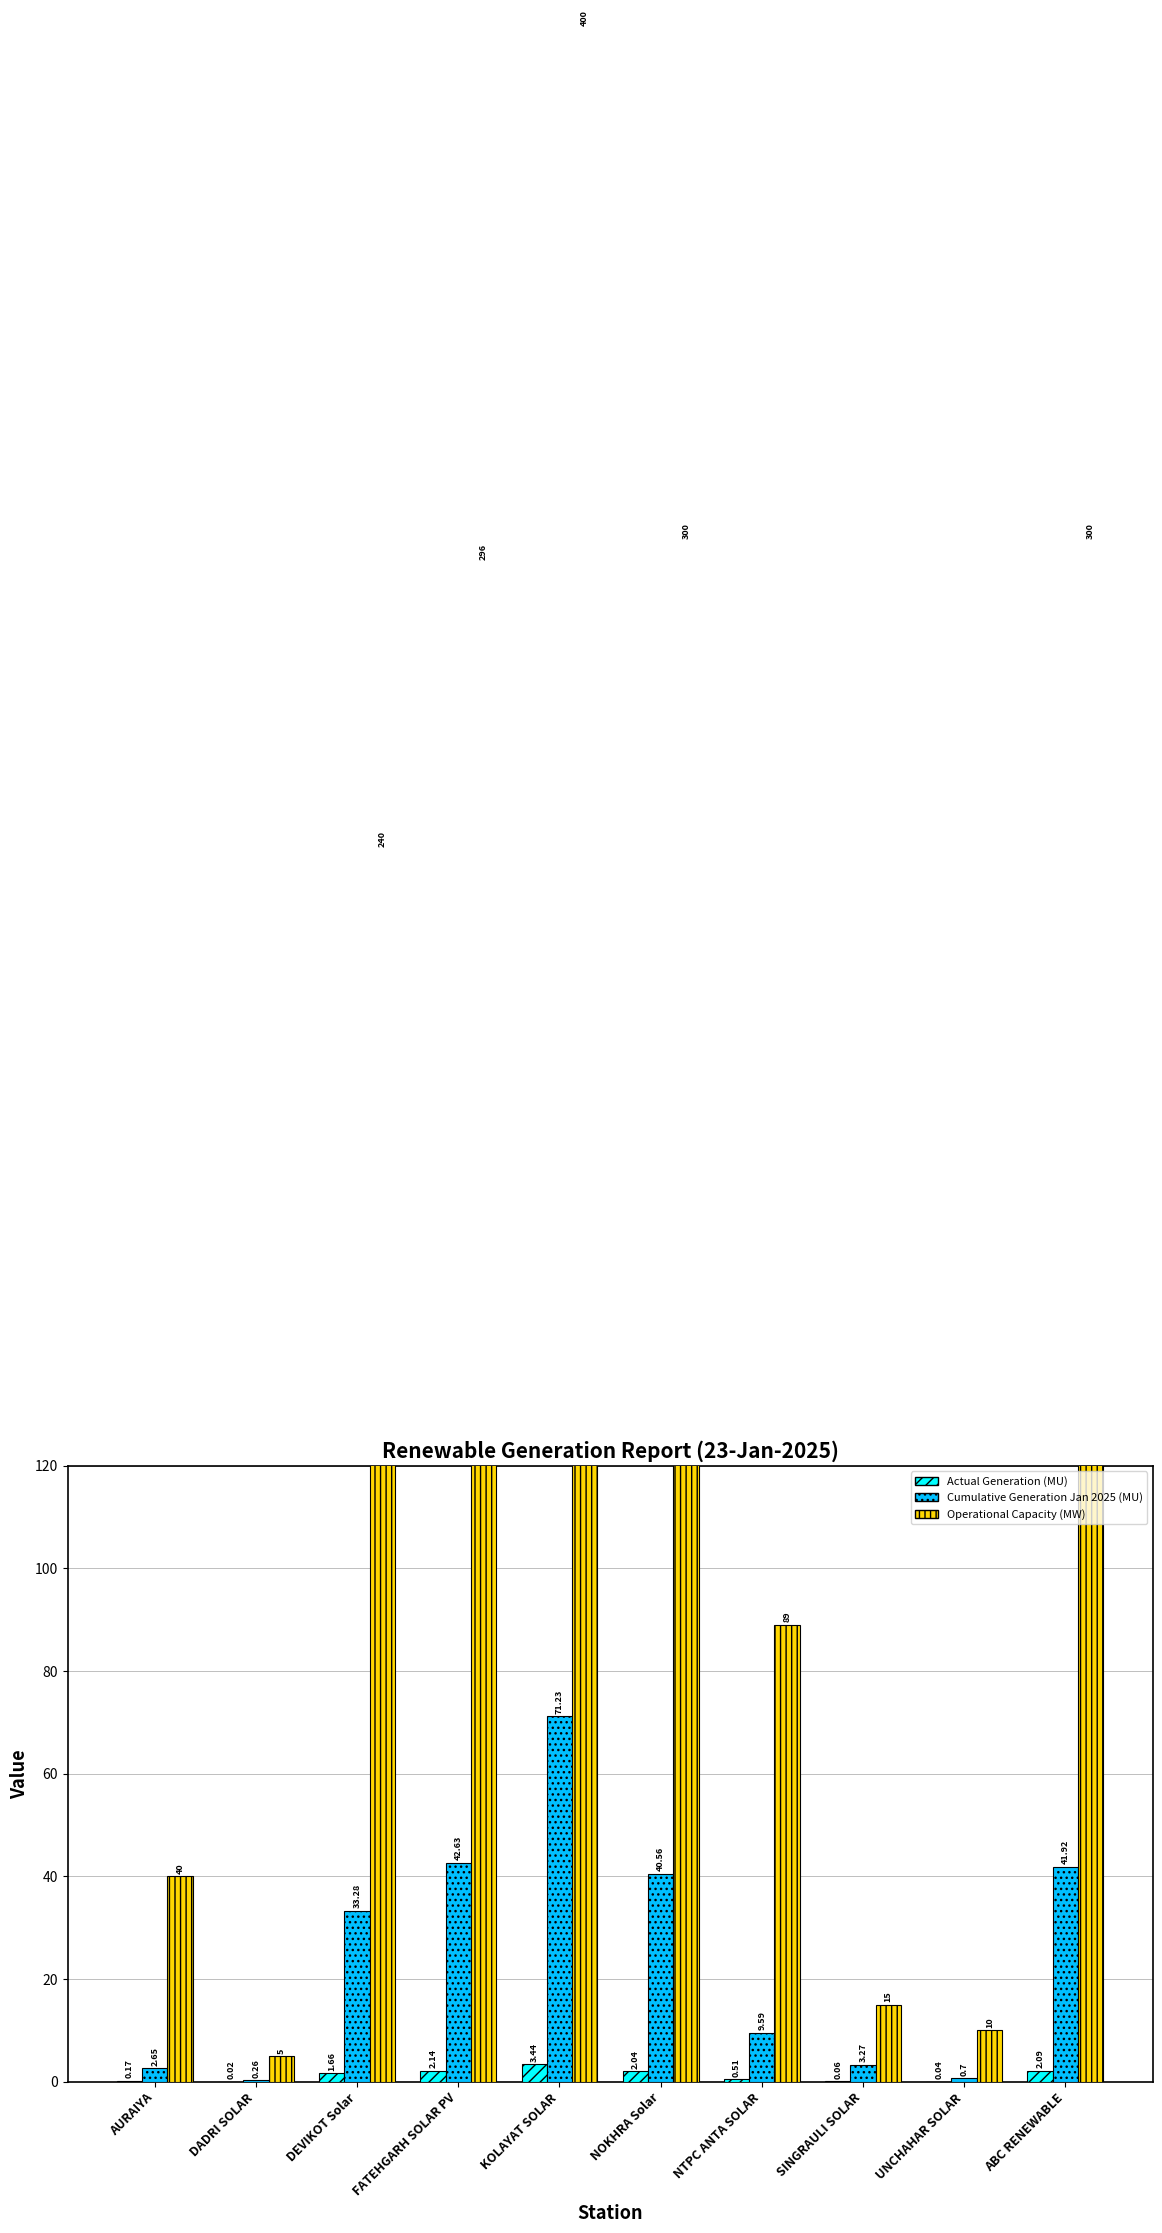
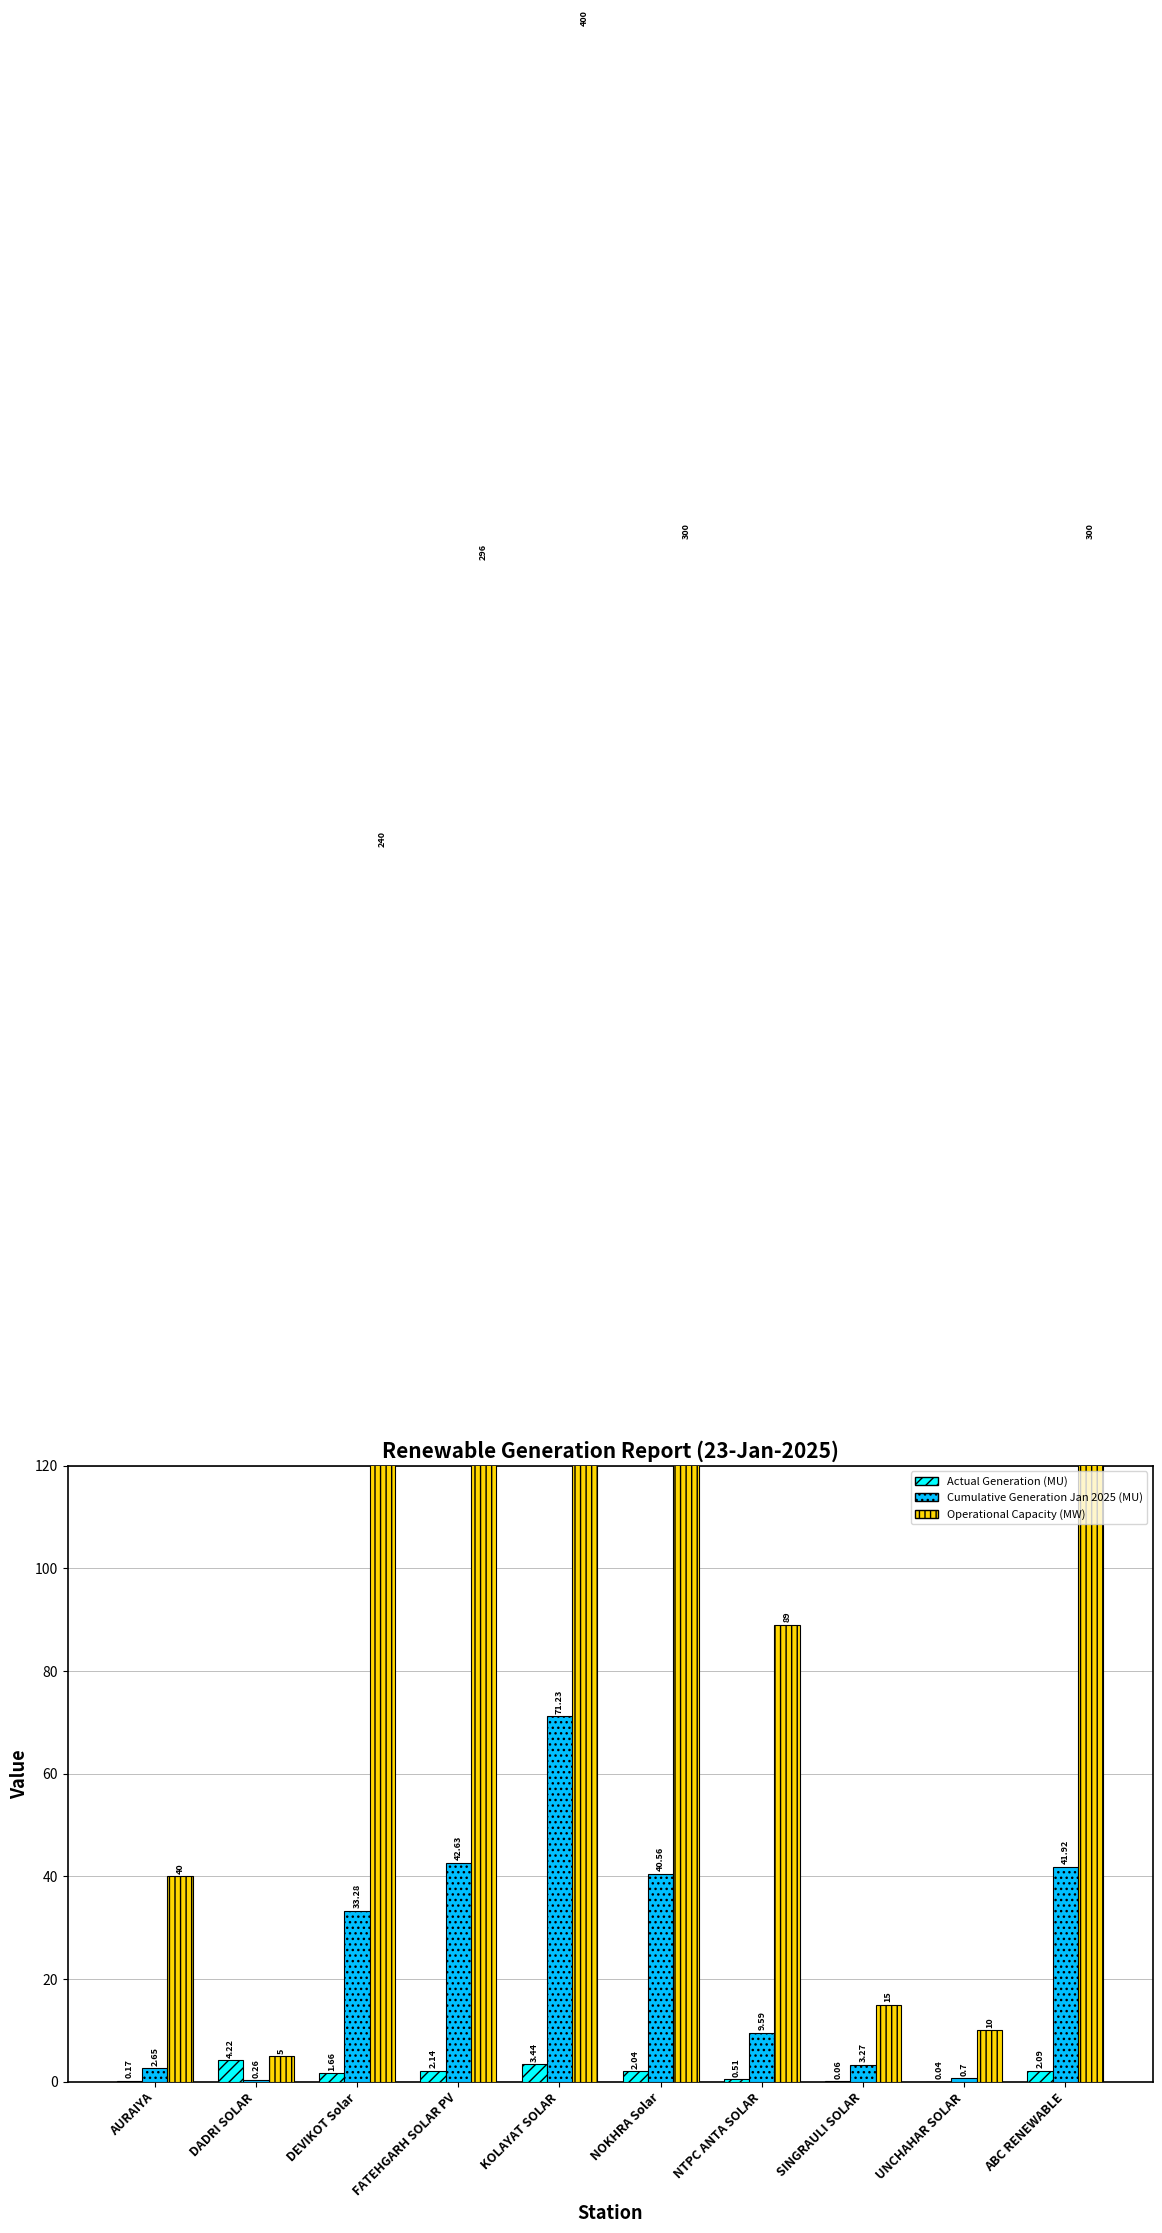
  {
    "Actual Generation (MU)": {
      "AURAIYA": 0.17,
-     "DADRI SOLAR": 0.02,
+     "DADRI SOLAR": 4.22,
      "DEVIKOT Solar": 1.66,
      "FATEHGARH SOLAR PV": 2.14,
      "KOLAYAT SOLAR": 3.44,
      "NOKHRA Solar": 2.04,
      "NTPC ANTA SOLAR": 0.51,
      "SINGRAULI SOLAR": 0.06,
      "UNCHAHAR SOLAR": 0.04,
      "ABC RENEWABLE": 2.09
    },
    "Cumulative Generation Jan 2025 (MU)": {
      "AURAIYA": 2.65,
      "DADRI SOLAR": 0.26,
      "DEVIKOT Solar": 33.28,
      "FATEHGARH SOLAR PV": 42.63,
      "KOLAYAT SOLAR": 71.23,
      "NOKHRA Solar": 40.56,
      "NTPC ANTA SOLAR": 9.59,
      "SINGRAULI SOLAR": 3.27,
      "UNCHAHAR SOLAR": 0.7,
      "ABC RENEWABLE": 41.92
    },
    "Operational Capacity (MW)": {
      "AURAIYA": 40,
      "DADRI SOLAR": 5,
      "NTPC ANTA SOLAR": 89,
      "SINGRAULI SOLAR": 15,
      "UNCHAHAR SOLAR": 10
    }
  }
